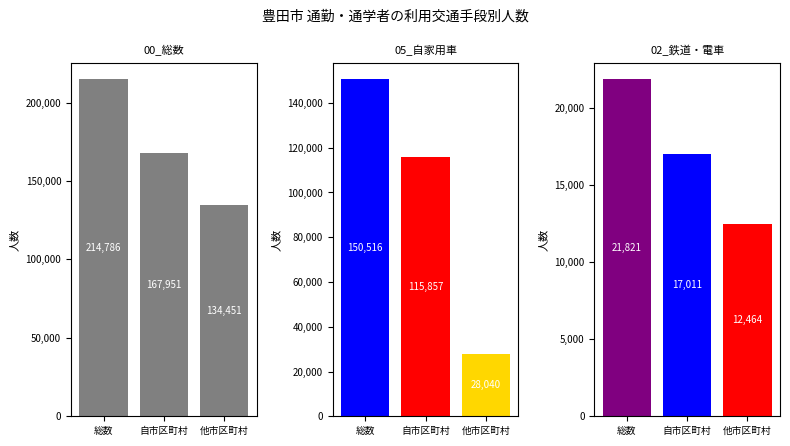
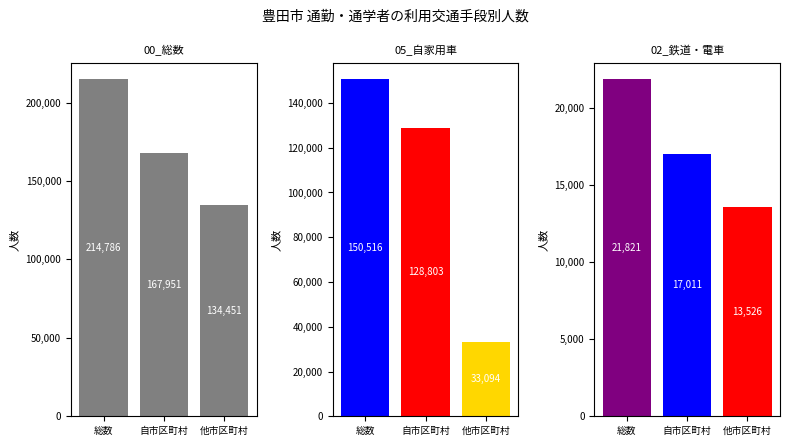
  {
    "00_総数": {
      "総数": "214,786",
      "自市区町村": "167,951",
      "他市区町村": "134,451"
    },
    "05_自家用車": {
      "総数": "150,516",
-     "自市区町村": "115,857",
-     "他市区町村": "28,040"
+     "自市区町村": "128,803",
+     "他市区町村": "33,094"
    },
    "02_鉄道・電車": {
      "総数": "21,821",
      "自市区町村": "17,011",
-     "他市区町村": "12,464"
+     "他市区町村": "13,526"
    }
  }
